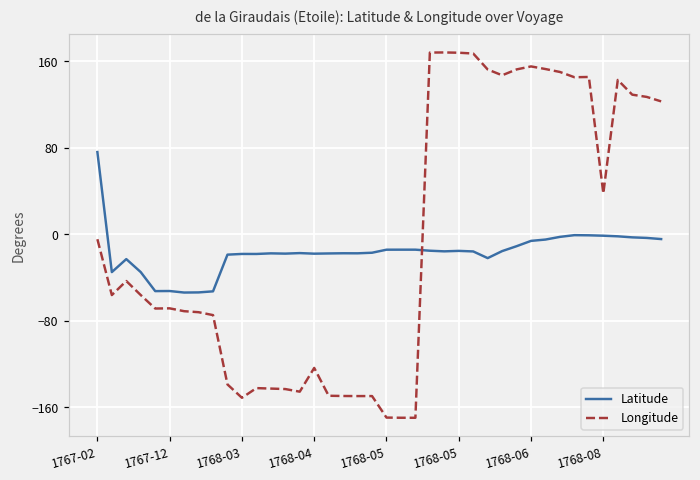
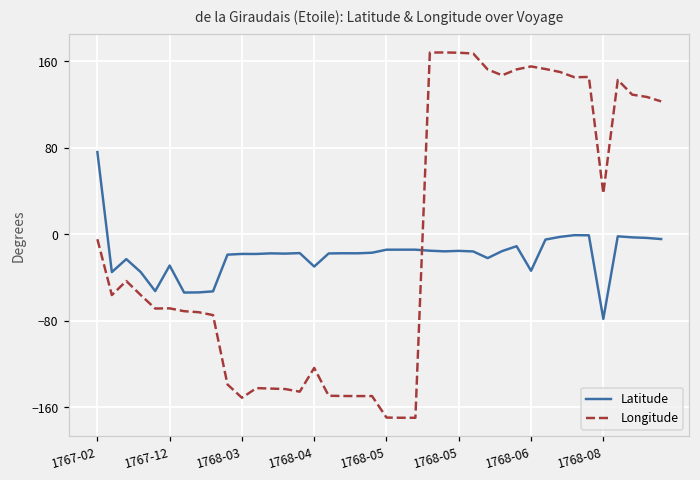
  {
    "Latitude": {
      "1767-02": 80,
-     "1767-12": -50,
+     "1767-12": -30,
      "1768-03": -20,
-     "1768-04": -20,
-     "1768-06": -10,
-     "1768-08": 0
+     "1768-04": -30,
+     "1768-06": -30,
+     "1768-08": -80
    },
    "Longitude": {
      "1767-02": 0,
      "1767-12": -70,
      "1768-03": -150,
      "1768-04": -120,
      "1768-06": 160,
      "1768-08": 40
    }
  }
